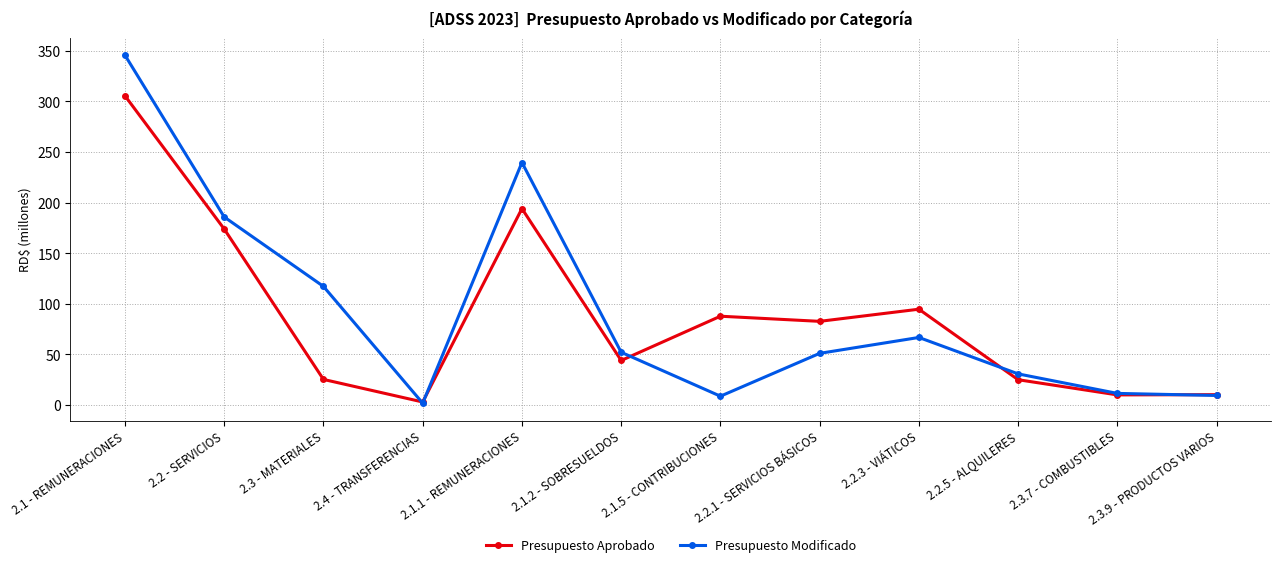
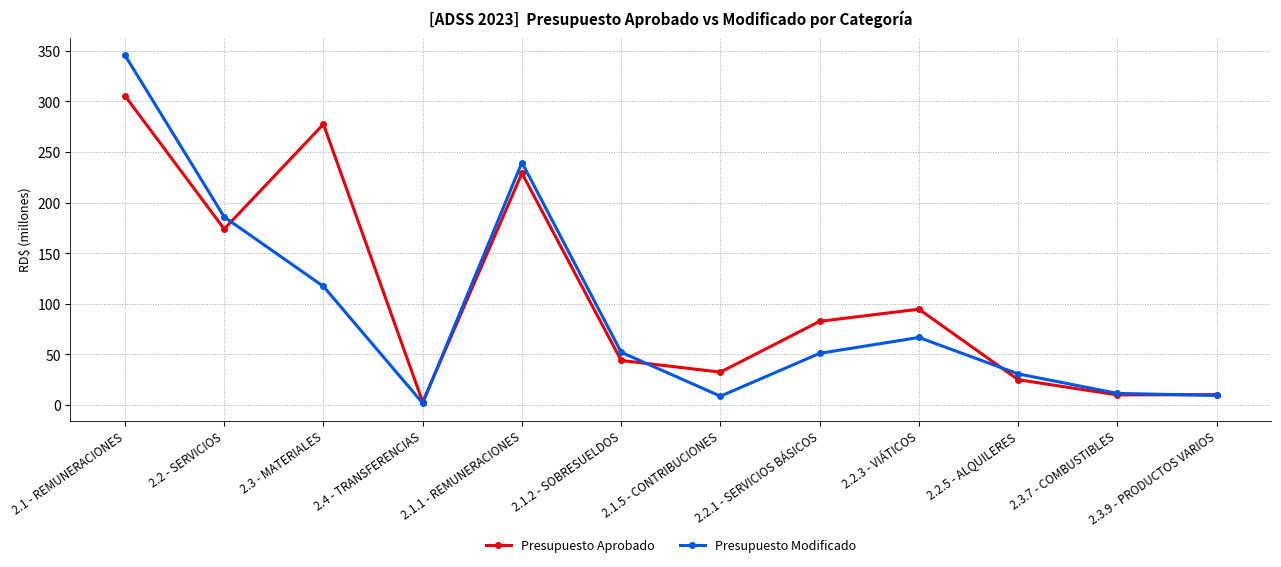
  {
    "Presupuesto Aprobado": {
      "2.1 - REMUNERACIONES": 306,
      "2.2 - SERVICIOS": 174,
-     "2.3 - MATERIALES": 25,
-     "2.1.1 - REMUNERACIONES": 194,
+     "2.3 - MATERIALES": 277,
+     "2.1.1 - REMUNERACIONES": 229,
      "2.1.2 - SOBRESUELDOS": 44,
-     "2.1.5 - CONTRIBUCIONES": 88,
+     "2.1.5 - CONTRIBUCIONES": 33,
      "2.2.1 - SERVICIOS BÁSICOS": 83,
      "2.2.3 - VIÁTICOS": 95,
      "2.2.5 - ALQUILERES": 25
    },
    "Presupuesto Modificado": {
      "2.1 - REMUNERACIONES": 346,
      "2.2 - SERVICIOS": 186,
      "2.3 - MATERIALES": 117,
      "2.1.1 - REMUNERACIONES": 240,
      "2.1.2 - SOBRESUELDOS": 52,
      "2.1.5 - CONTRIBUCIONES": 9,
      "2.2.1 - SERVICIOS BÁSICOS": 51,
      "2.2.3 - VIÁTICOS": 67,
      "2.2.5 - ALQUILERES": 31
    }
  }
